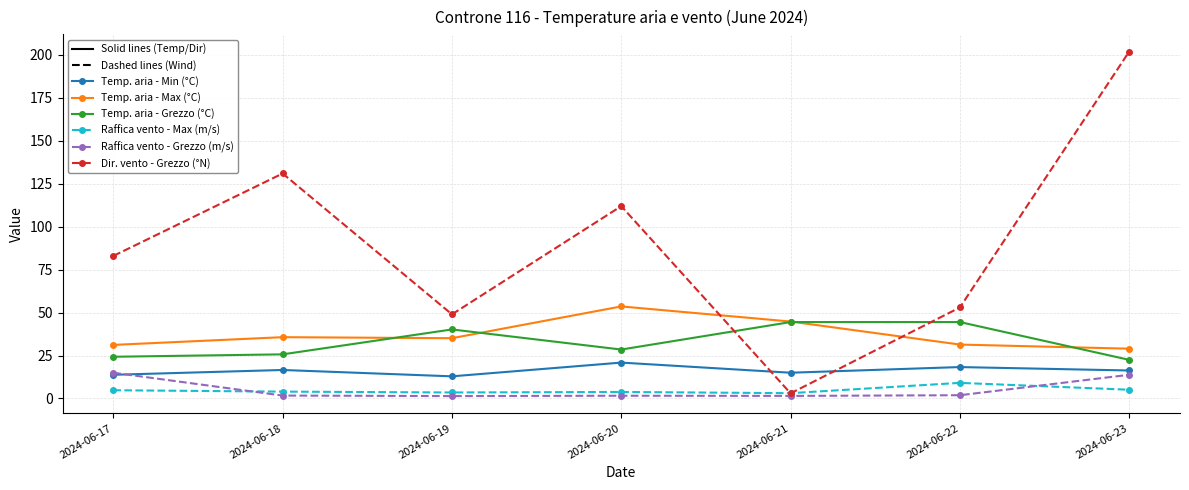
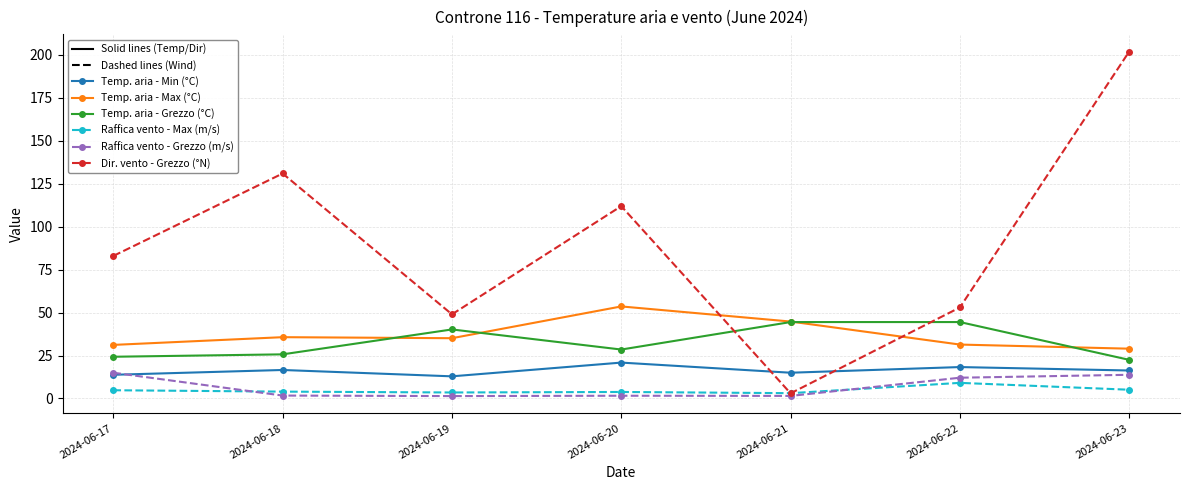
  {
    "Temp. aria - Min (°C)": {
      "2024-06-18": 17,
      "2024-06-19": 13,
      "2024-06-20": 21,
      "2024-06-21": 15,
      "2024-06-22": 18,
      "2024-06-23": 16
    },
    "Temp. aria - Max (°C)": {
      "2024-06-17": 31,
      "2024-06-18": 36,
      "2024-06-19": 35,
      "2024-06-20": 54,
      "2024-06-22": 31,
      "2024-06-23": 29
    },
    "Temp. aria - Grezzo (°C)": {
      "2024-06-17": 24,
      "2024-06-18": 26,
      "2024-06-19": 40,
      "2024-06-20": 29,
      "2024-06-22": 45,
      "2024-06-23": 23
    },
    "Raffica vento - Max (m/s)": {
      "2024-06-17": 5,
      "2024-06-18": 4,
      "2024-06-19": 4,
      "2024-06-20": 4,
      "2024-06-22": 9,
      "2024-06-23": 5
    },
    "Raffica vento - Grezzo (m/s)": {
      "2024-06-18": 2,
      "2024-06-19": 1,
      "2024-06-20": 2,
      "2024-06-21": 2,
-     "2024-06-22": 2,
+     "2024-06-22": 12,
      "2024-06-23": 14
    },
    "Dir. vento - Grezzo (°N)": {
      "2024-06-17": 83,
      "2024-06-18": 131,
      "2024-06-19": 49,
      "2024-06-20": 112,
      "2024-06-22": 53,
      "2024-06-23": 202
    }
  }
